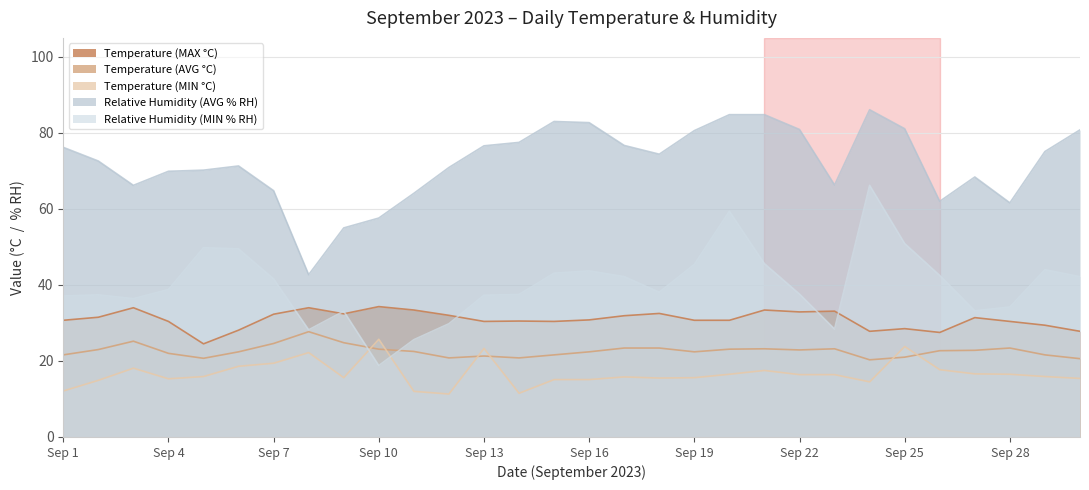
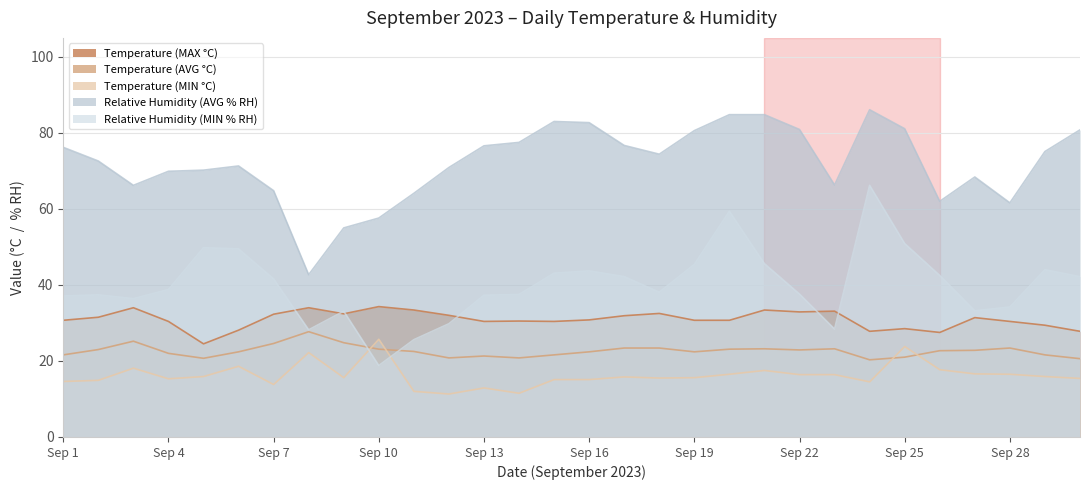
  {
    "Temperature (MIN °C)": {
-     "Sep 1": 12,
+     "Sep 1": 15,
      "Sep 4": 15,
-     "Sep 7": 19,
+     "Sep 7": 14,
      "Sep 10": 26,
-     "Sep 13": 23,
+     "Sep 13": 13,
      "Sep 16": 15,
      "Sep 19": 16,
      "Sep 22": 16,
      "Sep 25": 24,
      "Sep 28": 17
    }
  }
